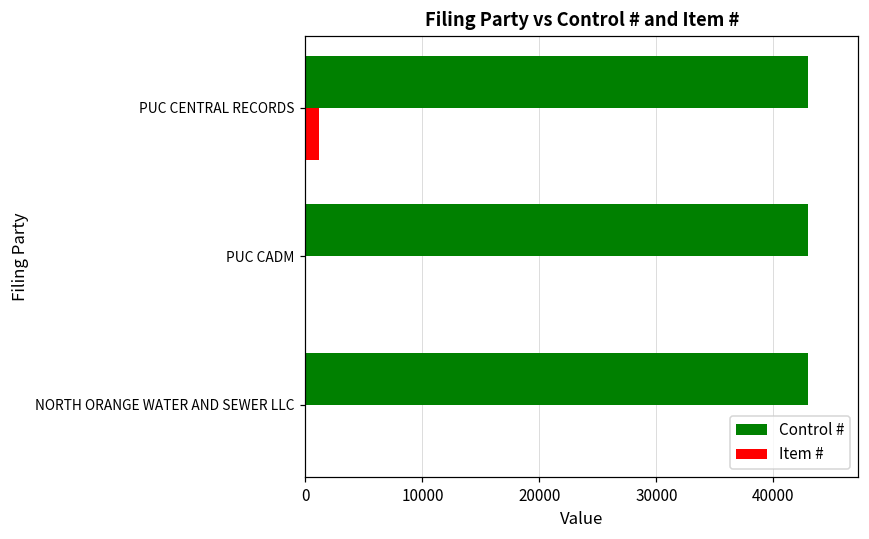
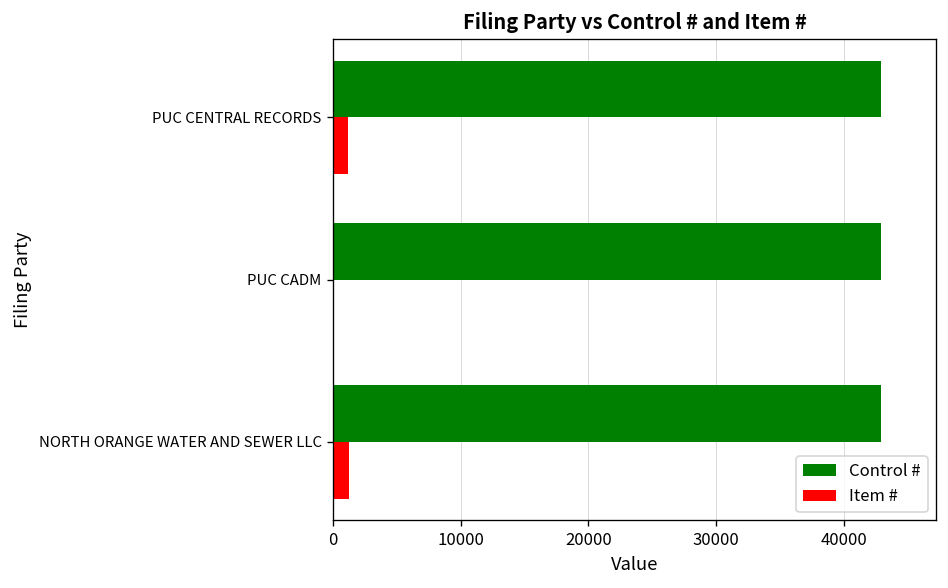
  {
    "Control #": {
      "PUC CENTRAL RECORDS": 42900,
      "PUC CADM": 42900,
      "NORTH ORANGE WATER AND SEWER LLC": 42900
    },
    "Item #": {
      "PUC CENTRAL RECORDS": 1200,
-     "NORTH ORANGE WATER AND SEWER LLC": 0
+     "NORTH ORANGE WATER AND SEWER LLC": 1200
    }
  }
